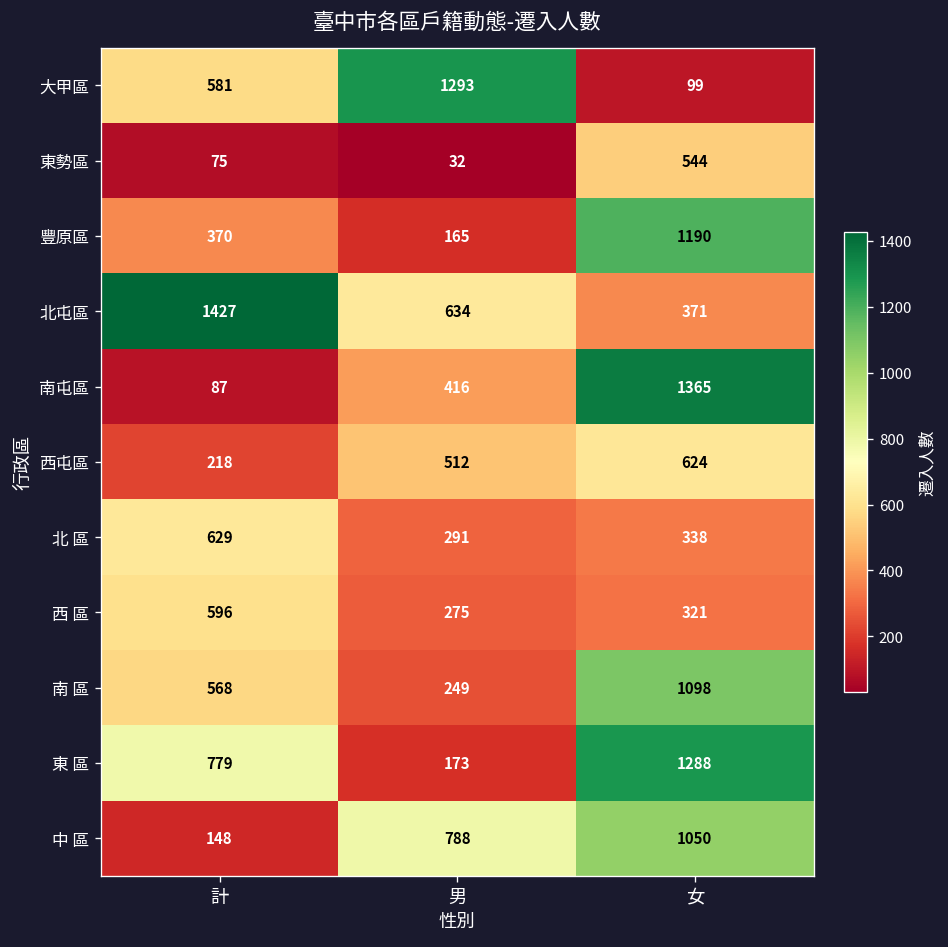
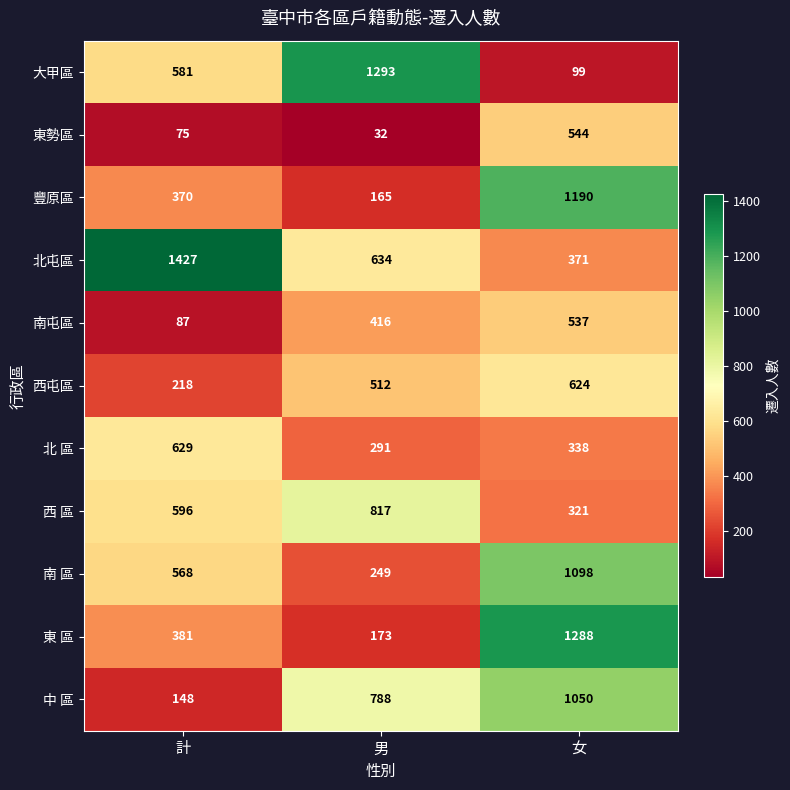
  {
    "大甲區": {
      "計": 581,
      "男": 1293,
      "女": 99
    },
    "東勢區": {
      "計": 75,
      "男": 32,
      "女": 544
    },
    "豐原區": {
      "計": 370,
      "男": 165,
      "女": 1190
    },
    "北屯區": {
      "計": 1427,
      "男": 634,
      "女": 371
    },
    "南屯區": {
      "計": 87,
      "男": 416,
-     "女": 1365
+     "女": 537
    },
    "西屯區": {
      "計": 218,
      "男": 512,
      "女": 624
    },
    "北 區": {
      "計": 629,
      "男": 291,
      "女": 338
    },
    "西 區": {
      "計": 596,
-     "男": 275,
+     "男": 817,
      "女": 321
    },
    "南 區": {
      "計": 568,
      "男": 249,
      "女": 1098
    },
    "東 區": {
-     "計": 779,
+     "計": 381,
      "男": 173,
      "女": 1288
    },
    "中 區": {
      "計": 148,
      "男": 788,
      "女": 1050
    }
  }
